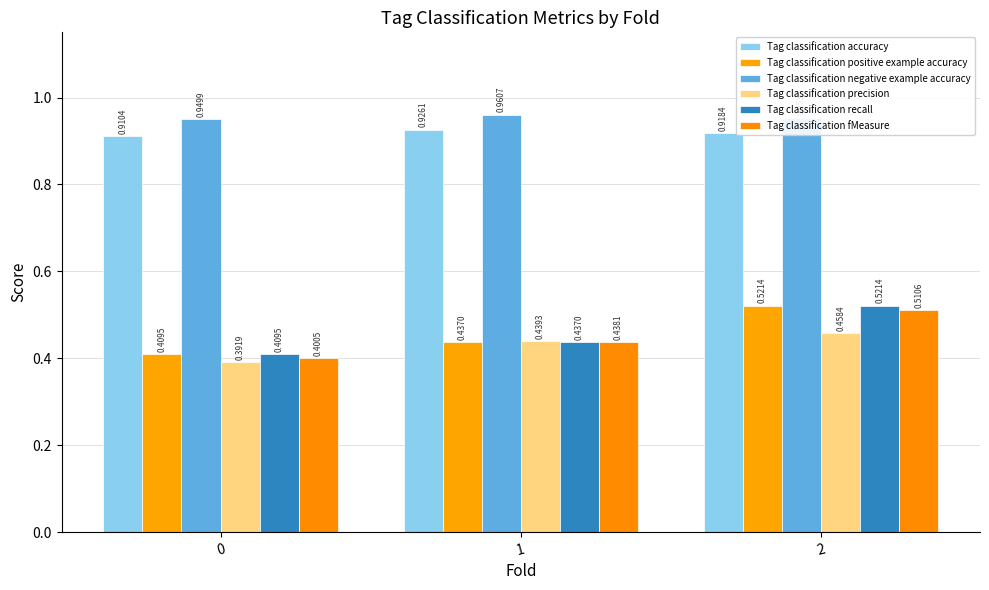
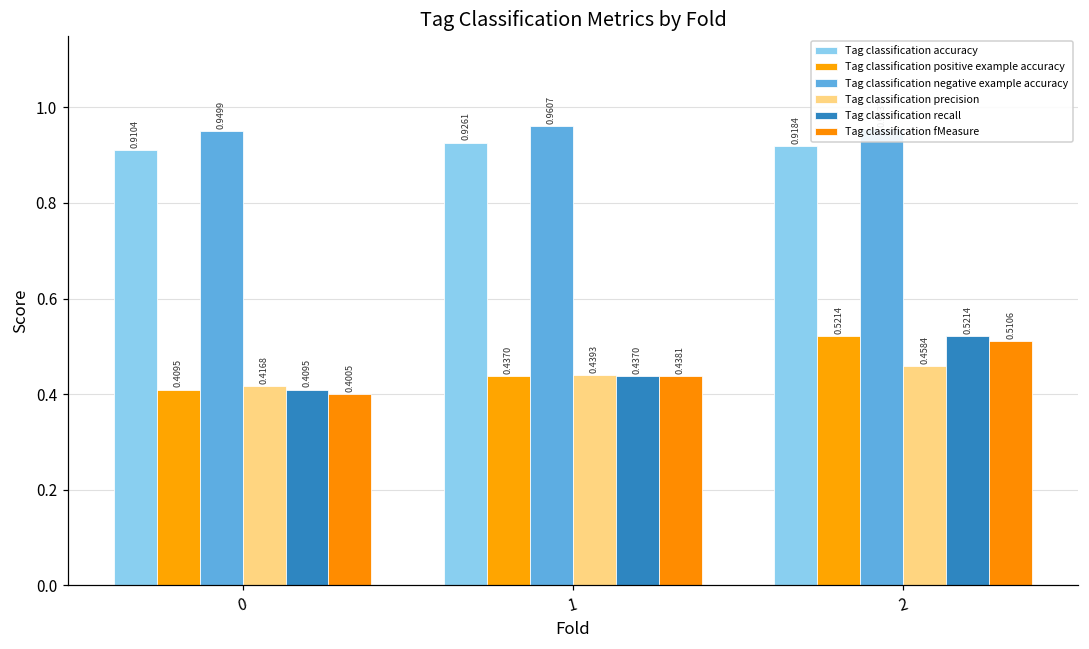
  {
    "Tag classification precision": {
-     "0": 0.3919,
+     "0": 0.4168,
      "1": 0.4393,
      "2": 0.4584
    },
    "Tag classification recall": {
      "0": 0.4095,
      "1": 0.4370,
      "2": 0.5214
    }
  }
